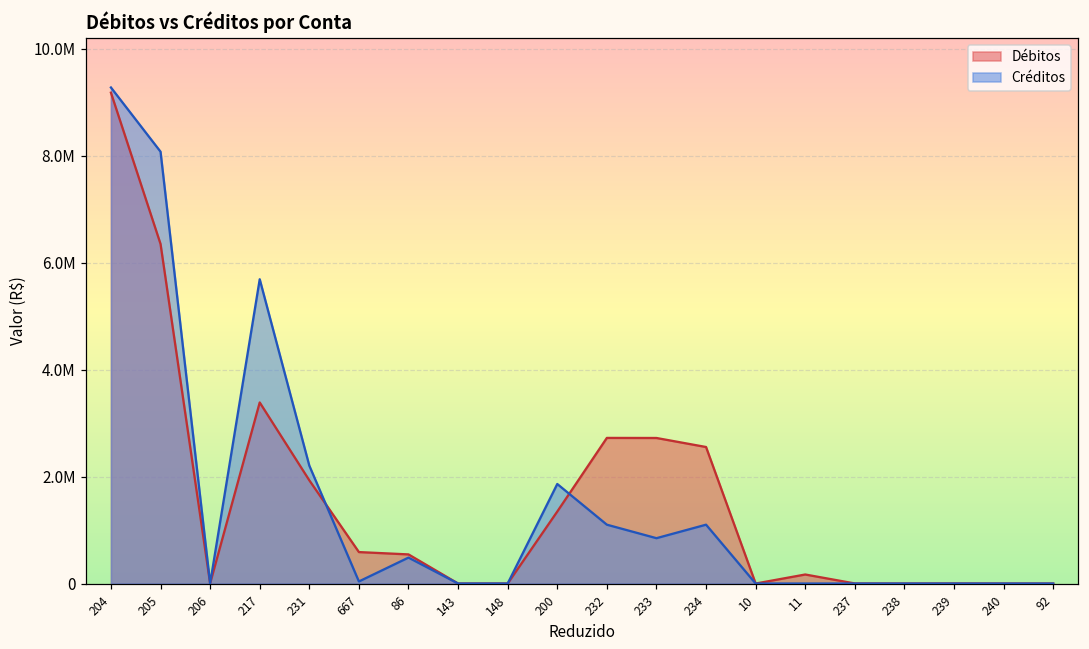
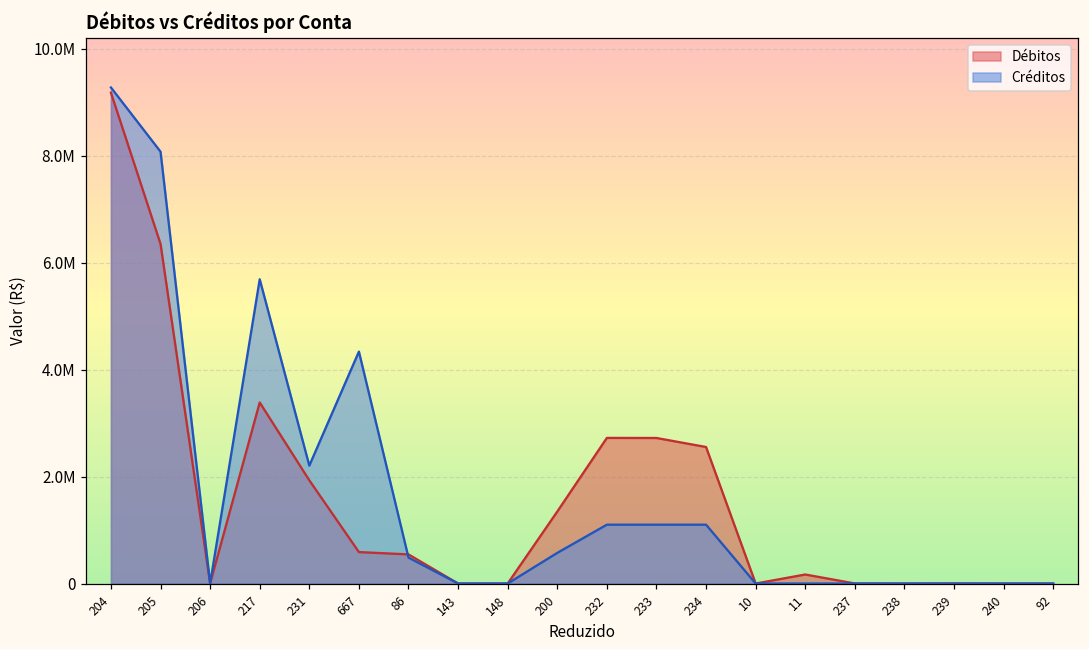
  {
    "Débitos": {
      "204": 9200000,
      "205": 6300000,
      "217": 3400000,
      "231": 1900000,
      "667": 600000,
      "86": 500000,
      "200": 1300000,
      "232": 2700000,
      "233": 2700000,
      "234": 2600000,
      "11": 200000
    },
    "Créditos": {
      "204": 9300000,
      "205": 8100000,
      "217": 5700000,
      "231": 2200000,
-     "667": 0,
+     "667": 4300000,
      "86": 500000,
-     "200": 1900000,
+     "200": 600000,
      "232": 1100000,
-     "233": 800000,
+     "233": 1100000,
      "234": 1100000,
      "11": 0
    }
  }
